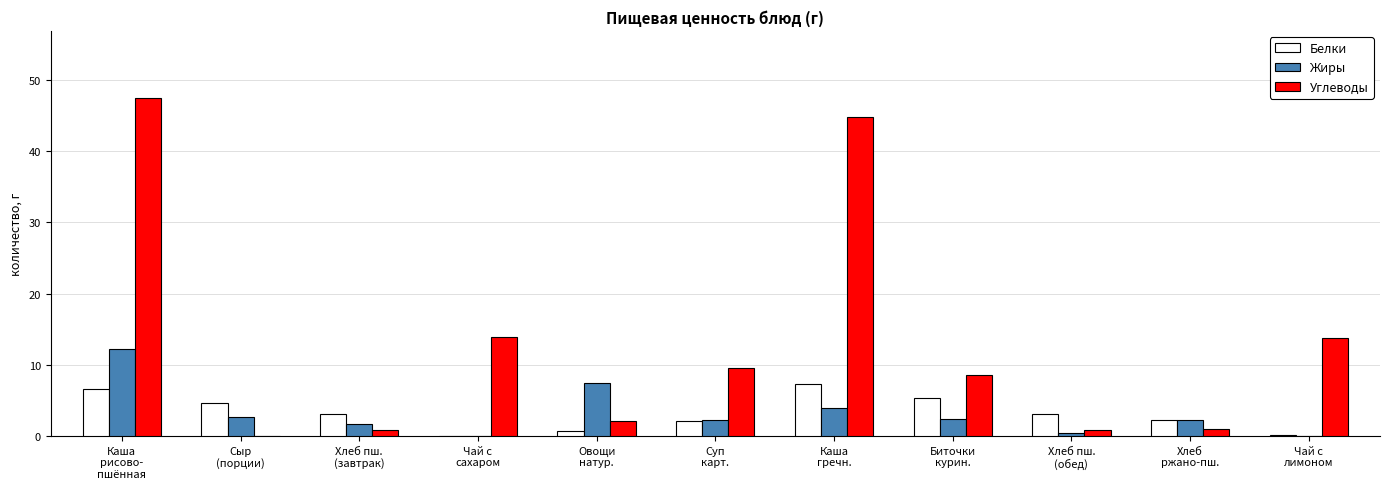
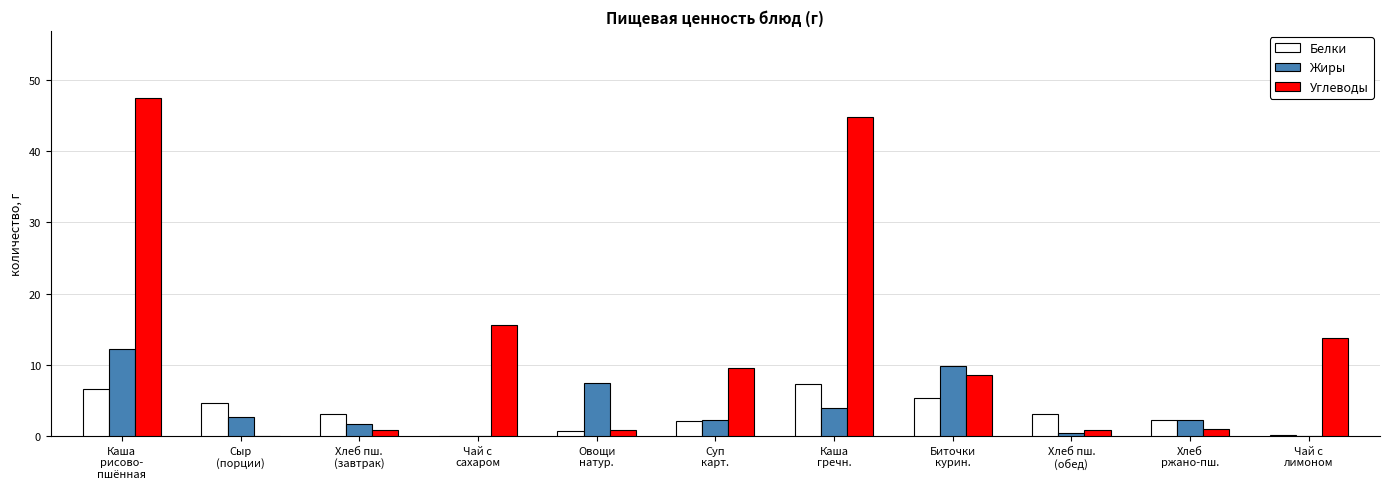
  {
    "Белки": {
      "Каша рисово- пшённая": 7,
      "Сыр (порции)": 5,
      "Хлеб пш. (завтрак)": 3,
      "Овощи натур.": 1,
      "Суп карт.": 2,
      "Каша гречн.": 7,
      "Биточки курин.": 5,
      "Хлеб пш. (обед)": 3,
      "Хлеб ржано-пш.": 2
    },
    "Жиры": {
      "Каша рисово- пшённая": 12,
      "Сыр (порции)": 3,
      "Хлеб пш. (завтрак)": 2,
      "Овощи натур.": 7,
      "Суп карт.": 2,
      "Каша гречн.": 4,
-     "Биточки курин.": 2,
+     "Биточки курин.": 10,
      "Хлеб пш. (обед)": 0,
      "Хлеб ржано-пш.": 2
    },
    "Углеводы": {
      "Каша рисово- пшённая": 47,
      "Сыр (порции)": 0,
      "Хлеб пш. (завтрак)": 1,
-     "Чай с сахаром": 14,
-     "Овощи натур.": 2,
+     "Чай с сахаром": 16,
+     "Овощи натур.": 1,
      "Суп карт.": 10,
      "Каша гречн.": 45,
      "Биточки курин.": 9,
      "Хлеб пш. (обед)": 1,
      "Хлеб ржано-пш.": 1,
      "Чай с лимоном": 14
    }
  }
